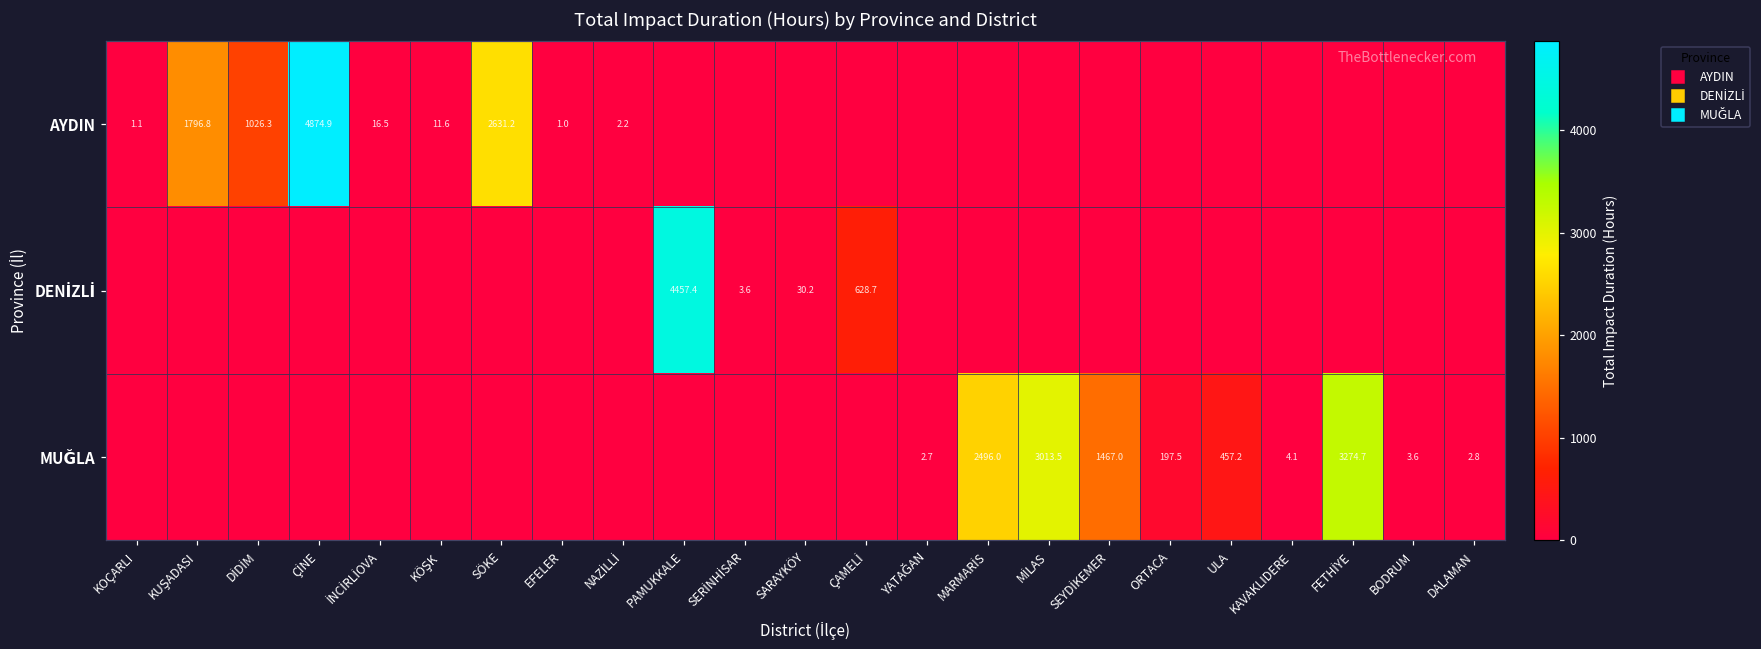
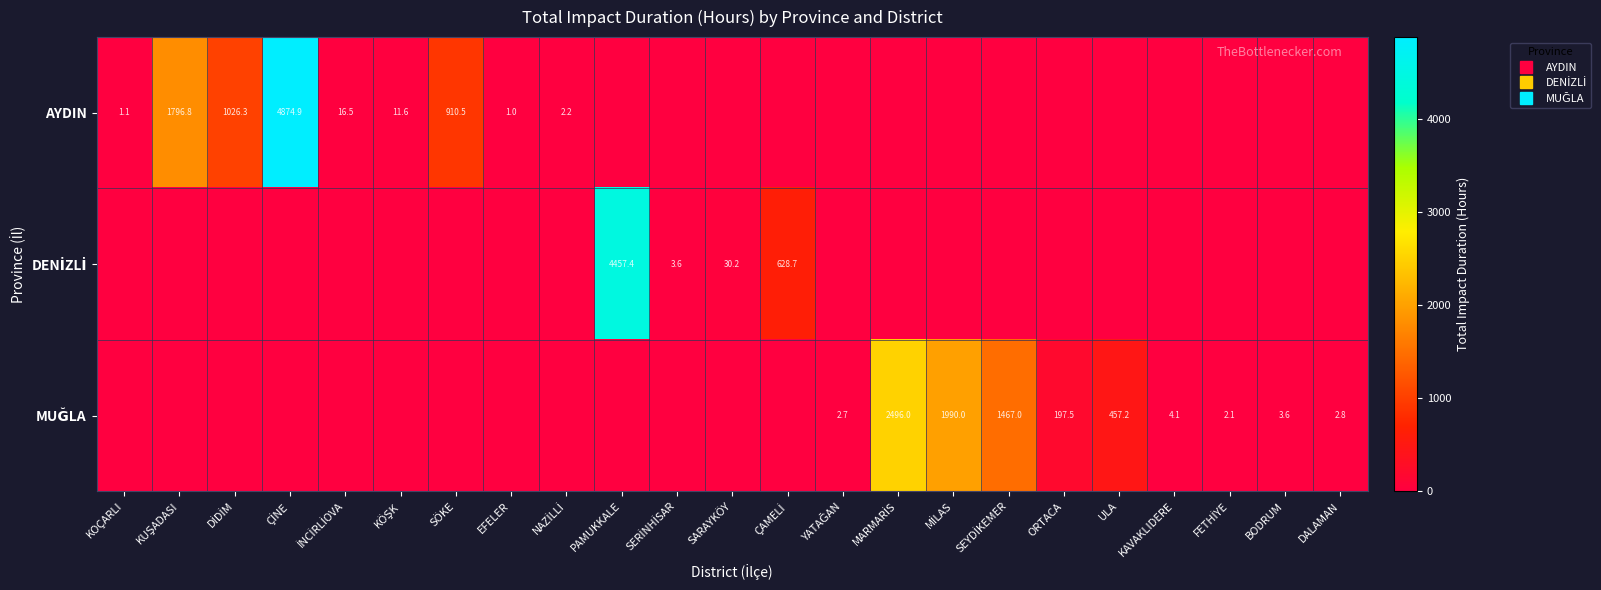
  {
    "AYDIN": {
      "KOÇARLI": 1.1,
      "KUŞADASI": 1796.8,
      "DİDİM": 1026.3,
      "ÇİNE": 4874.9,
      "İNCİRLİOVA": 16.5,
      "KÖŞK": 11.6,
-     "SÖKE": 2631.2,
+     "SÖKE": 910.5,
      "EFELER": 1.0,
      "NAZİLLİ": 2.2
    },
    "DENİZLİ": {
      "PAMUKKALE": 4457.4,
      "SERİNHİSAR": 3.6,
      "SARAYKÖY": 30.2,
      "ÇAMELİ": 628.7
    },
    "MUĞLA": {
      "YATAĞAN": 2.7,
      "MARMARİS": 2496.0,
-     "MİLAS": 3013.5,
+     "MİLAS": 1990.0,
      "SEYDİKEMER": 1467.0,
      "ORTACA": 197.5,
      "ULA": 457.2,
      "KAVAKLIDERE": 4.1,
-     "FETHİYE": 3274.7,
+     "FETHİYE": 2.1,
      "BODRUM": 3.6,
      "DALAMAN": 2.8
    }
  }
